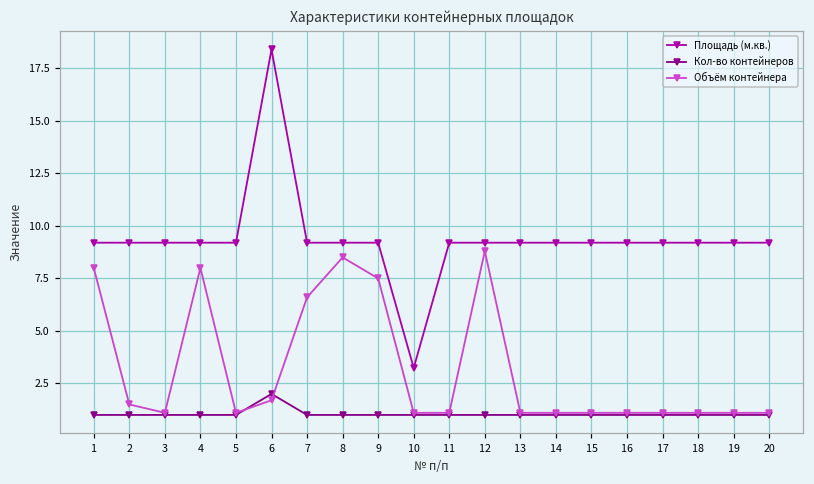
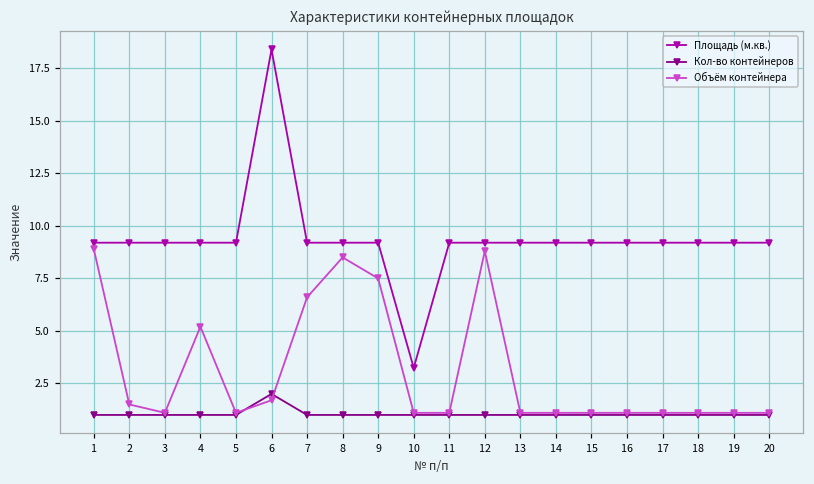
  {
    "Объём контейнера": {
-     "1": 8.0,
+     "1": 8.9,
      "2": 1.5,
-     "4": 8.0,
+     "4": 5.2,
      "6": 1.7,
      "7": 6.6,
      "8": 8.5,
      "9": 7.5,
      "12": 8.8
    }
  }
